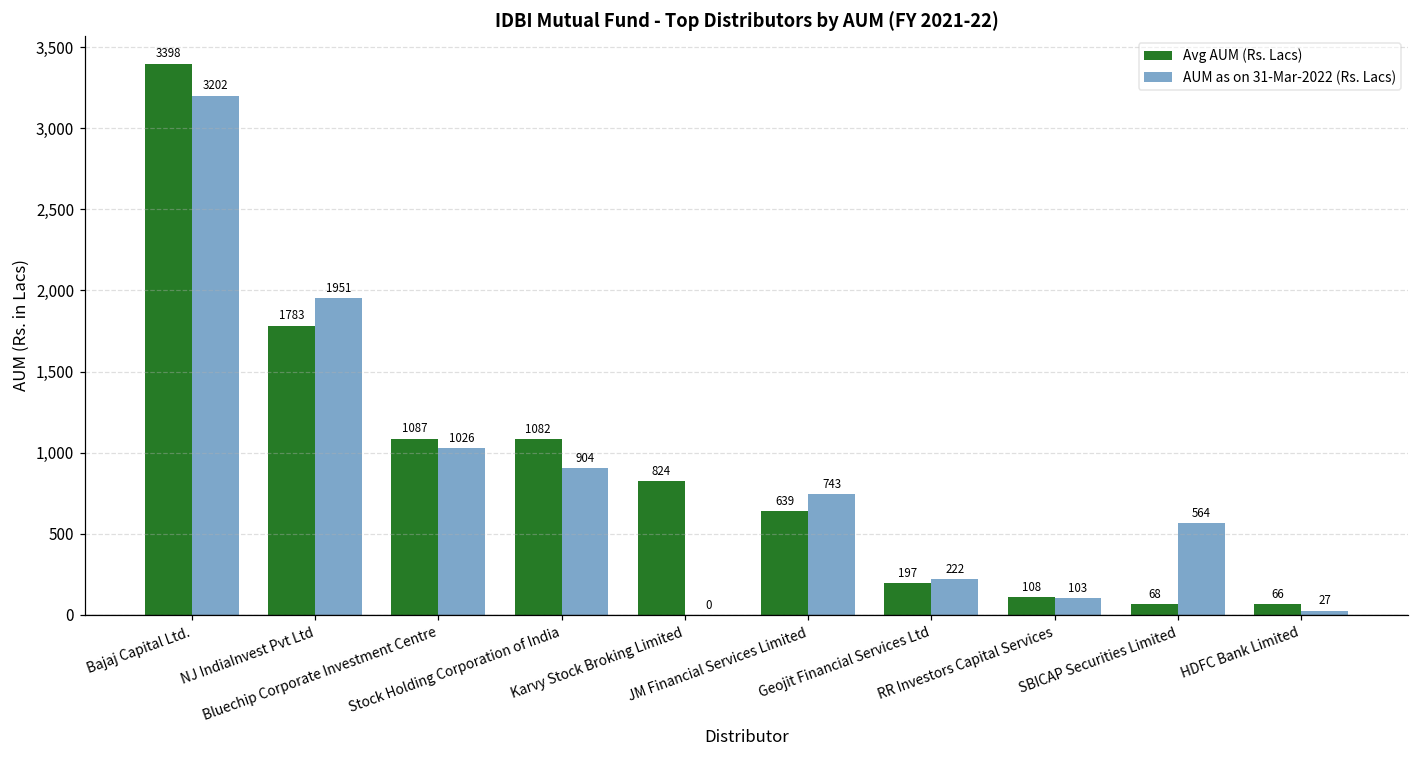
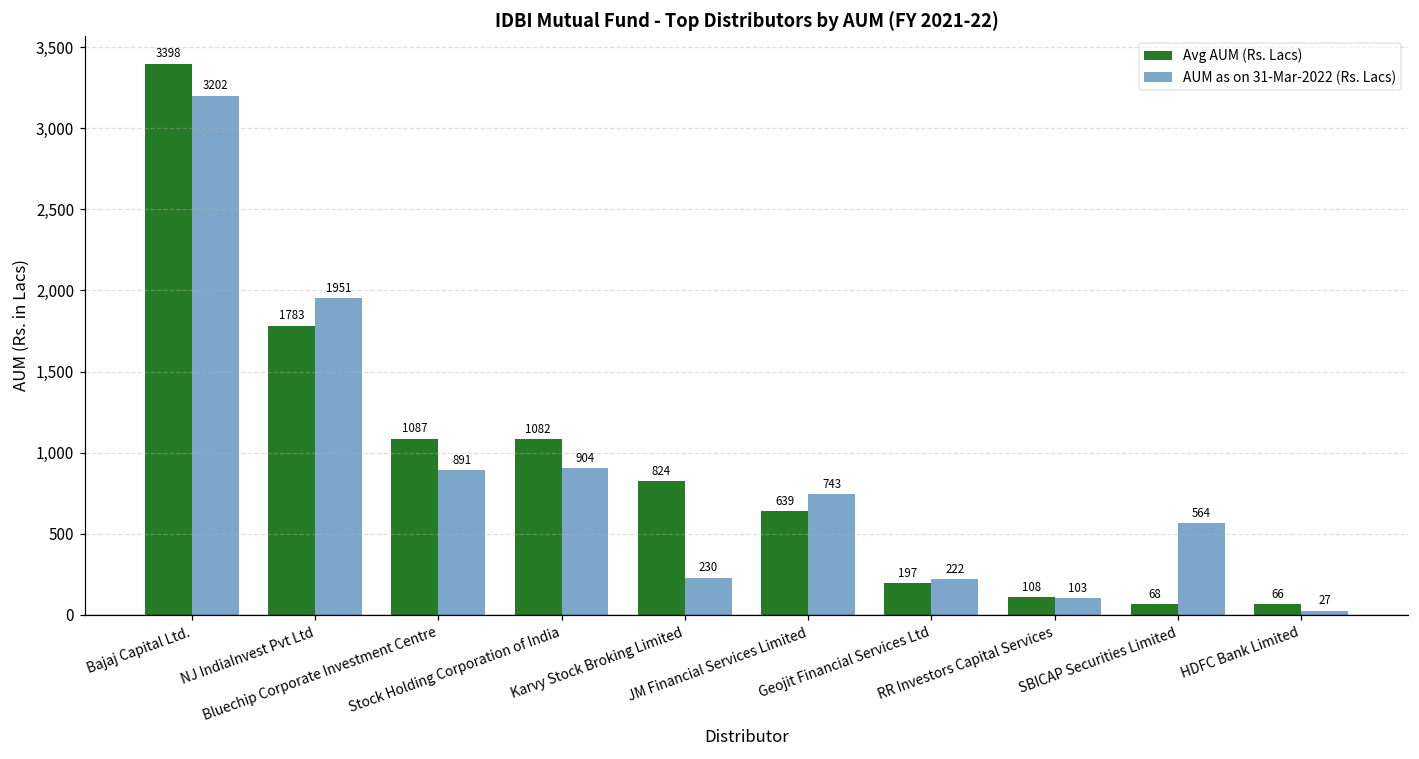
  {
    "Avg AUM (Rs. Lacs)": {
      "Bajaj Capital Ltd.": 3398,
      "NJ IndiaInvest Pvt Ltd": 1783,
      "Bluechip Corporate Investment Centre": 1087,
      "Stock Holding Corporation of India": 1082,
      "Karvy Stock Broking Limited": 824,
      "JM Financial Services Limited": 639,
      "Geojit Financial Services Ltd": 197,
      "RR Investors Capital Services": 108,
      "SBICAP Securities Limited": 68,
      "HDFC Bank Limited": 66
    },
    "AUM as on 31-Mar-2022 (Rs. Lacs)": {
      "Bajaj Capital Ltd.": 3202,
      "NJ IndiaInvest Pvt Ltd": 1951,
-     "Bluechip Corporate Investment Centre": 1026,
+     "Bluechip Corporate Investment Centre": 891,
      "Stock Holding Corporation of India": 904,
-     "Karvy Stock Broking Limited": 0,
+     "Karvy Stock Broking Limited": 230,
      "JM Financial Services Limited": 743,
      "Geojit Financial Services Ltd": 222,
      "RR Investors Capital Services": 103,
      "SBICAP Securities Limited": 564,
      "HDFC Bank Limited": 27
    }
  }
